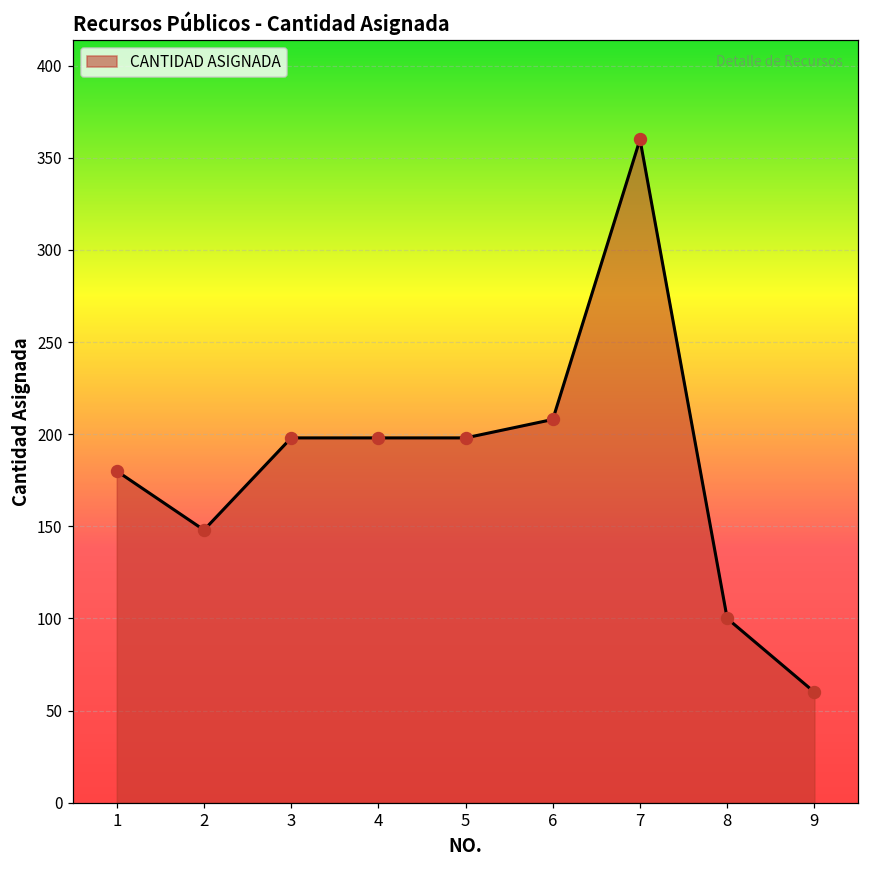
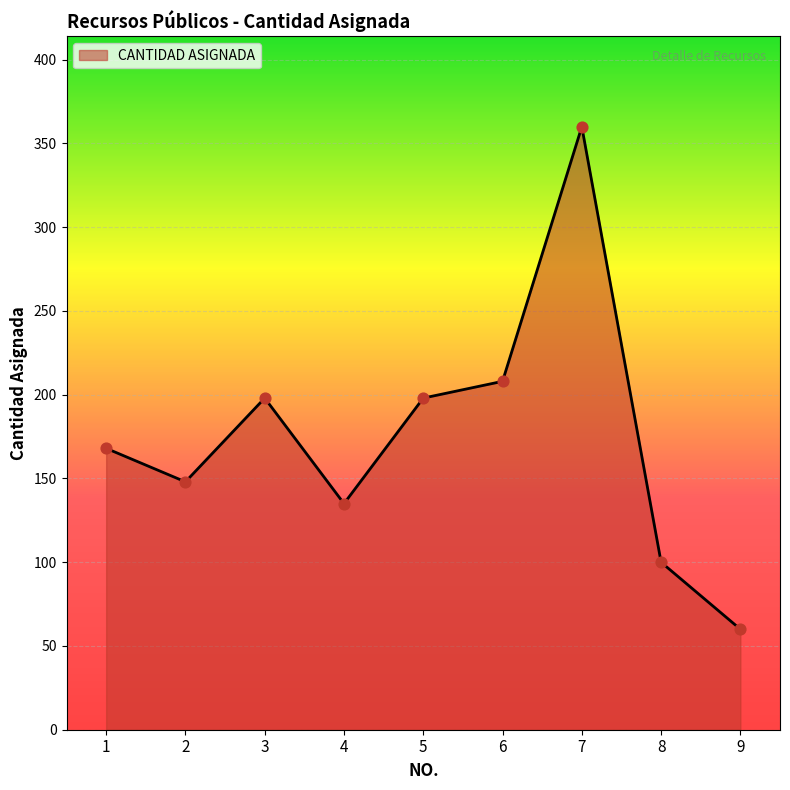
  {
-   "1": 180,
+   "1": 168,
    "2": 148,
    "3": 198,
-   "4": 198,
+   "4": 135,
    "5": 198,
    "6": 208,
    "7": 360,
    "8": 100,
    "9": 60
  }
